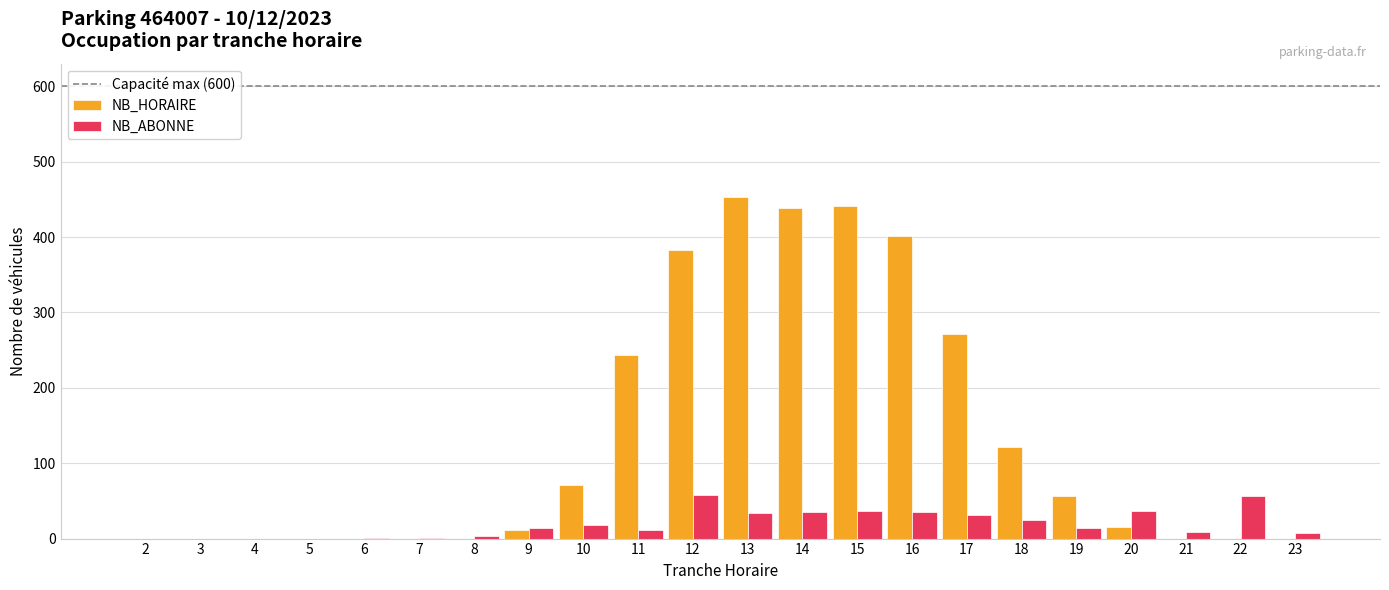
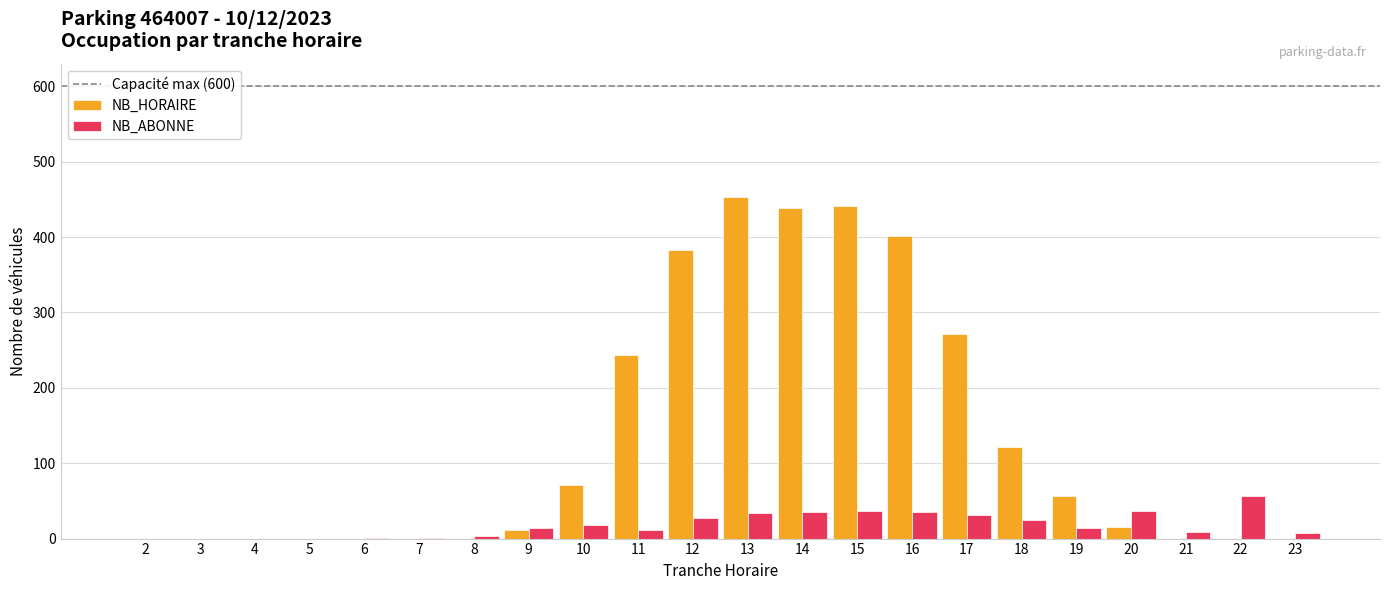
  {
    "NB_HORAIRE": {
      "2": 0,
      "3": 0,
      "4": 0,
      "5": 0,
      "6": 0,
      "7": 0,
      "8": 0,
      "9": 10,
      "10": 70,
      "11": 240,
      "12": 380,
      "13": 450,
      "14": 440,
      "15": 440,
      "16": 400,
      "17": 270,
      "18": 120,
      "19": 60,
      "20": 20,
      "21": 0,
      "22": 0,
      "23": 0
    },
    "NB_ABONNE": {
      "2": 0,
      "3": 0,
      "4": 0,
      "5": 0,
      "9": 10,
      "10": 20,
      "11": 10,
-     "12": 60,
+     "12": 30,
      "13": 30,
      "14": 40,
      "15": 40,
      "16": 40,
      "17": 30,
      "18": 30,
      "19": 10,
      "20": 40,
      "21": 10,
      "22": 60,
      "23": 10
    }
  }
